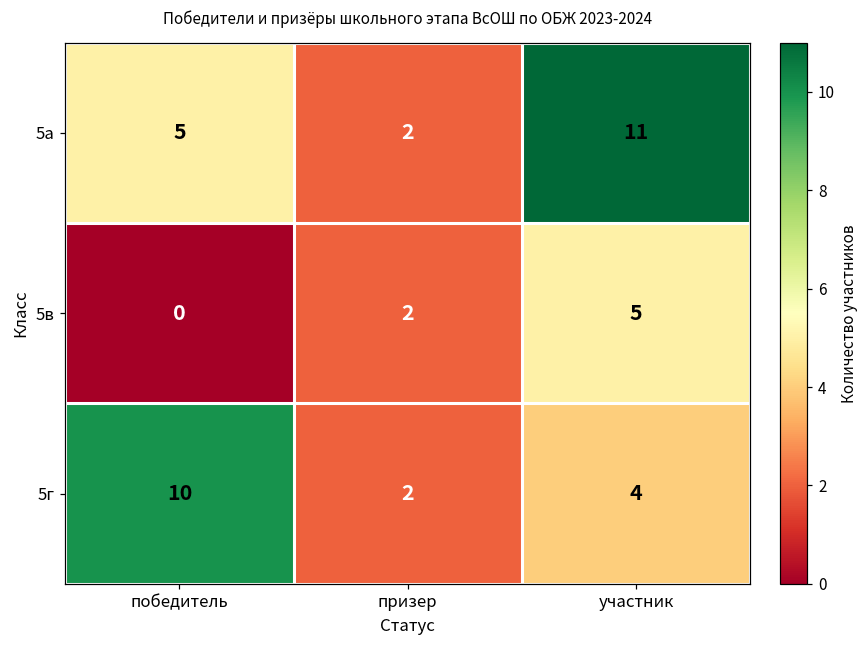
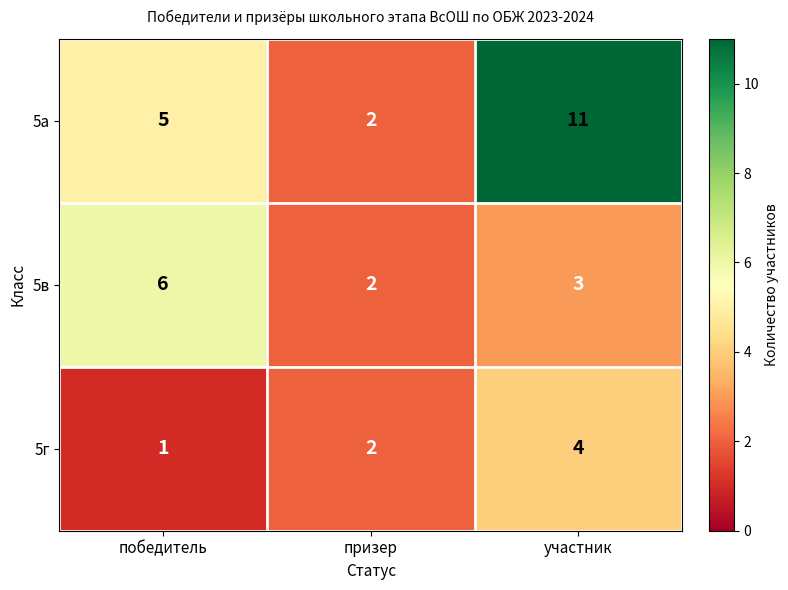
  {
    "5а": {
      "победитель": 5,
      "призер": 2,
      "участник": 11
    },
    "5в": {
-     "победитель": 0,
+     "победитель": 6,
      "призер": 2,
-     "участник": 5
+     "участник": 3
    },
    "5г": {
-     "победитель": 10,
+     "победитель": 1,
      "призер": 2,
      "участник": 4
    }
  }
